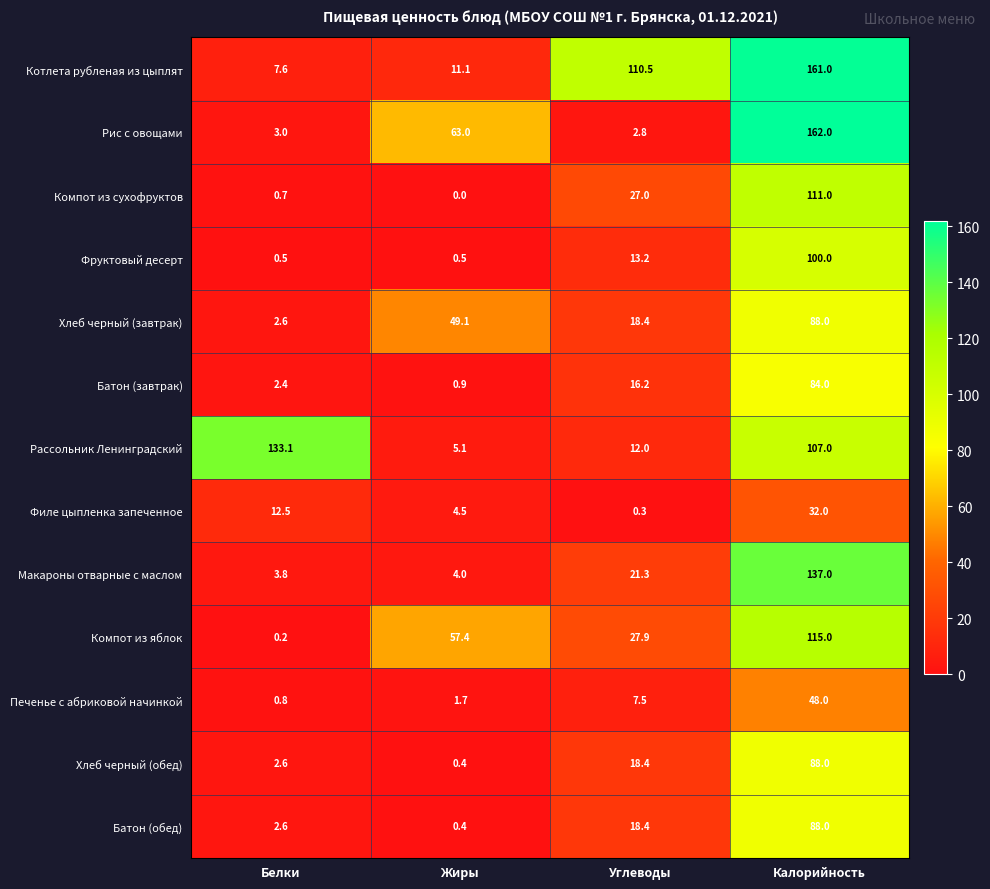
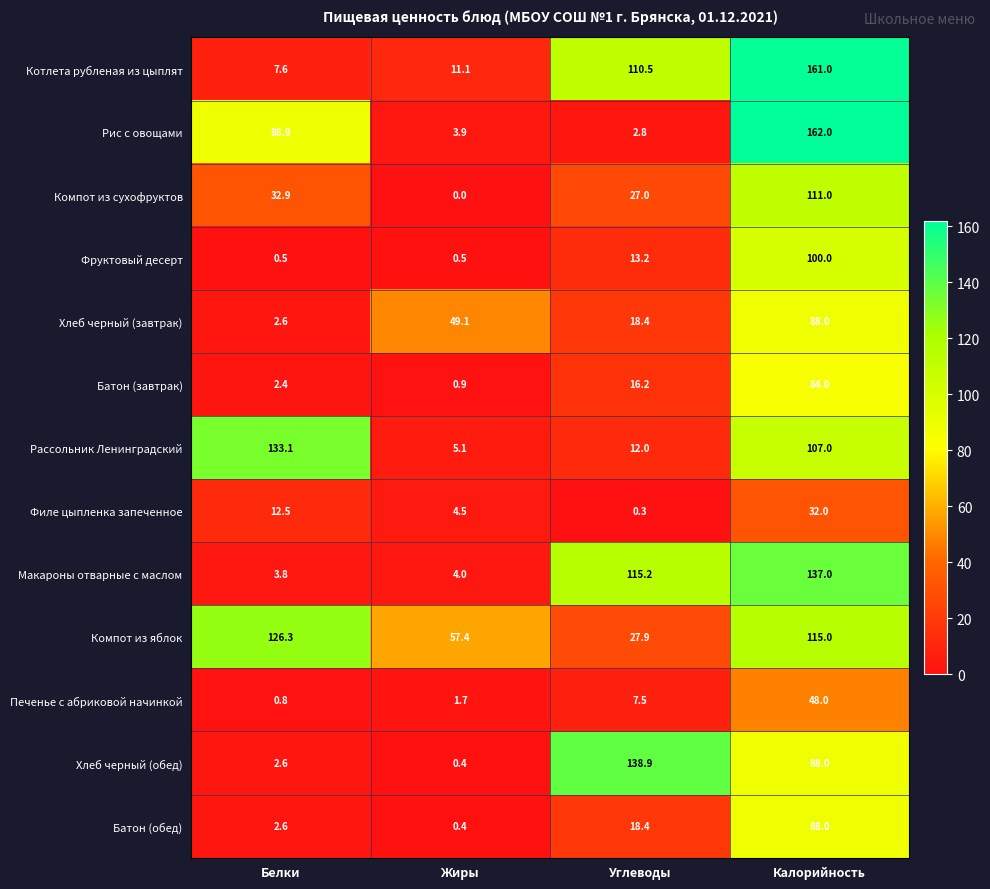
  {
    "Котлета рубленая из цыплят": {
      "Белки": 7.6,
      "Жиры": 11.1,
      "Углеводы": 110.5,
      "Калорийность": 161.0
    },
    "Рис с овощами": {
-     "Белки": 3.0,
-     "Жиры": 63.0,
+     "Белки": 88.9,
+     "Жиры": 3.9,
      "Углеводы": 2.8,
      "Калорийность": 162.0
    },
    "Компот из сухофруктов": {
-     "Белки": 0.7,
+     "Белки": 32.9,
      "Жиры": 0.0,
      "Углеводы": 27.0,
      "Калорийность": 111.0
    },
    "Фруктовый десерт": {
      "Белки": 0.5,
      "Жиры": 0.5,
      "Углеводы": 13.2,
      "Калорийность": 100.0
    },
    "Хлеб черный (завтрак)": {
      "Белки": 2.6,
      "Жиры": 49.1,
      "Углеводы": 18.4,
      "Калорийность": 88.0
    },
    "Батон (завтрак)": {
      "Белки": 2.4,
      "Жиры": 0.9,
      "Углеводы": 16.2,
      "Калорийность": 84.0
    },
    "Рассольник Ленинградский": {
      "Белки": 133.1,
      "Жиры": 5.1,
      "Углеводы": 12.0,
      "Калорийность": 107.0
    },
    "Филе цыпленка запеченное": {
      "Белки": 12.5,
      "Жиры": 4.5,
      "Углеводы": 0.3,
      "Калорийность": 32.0
    },
    "Макароны отварные с маслом": {
      "Белки": 3.8,
      "Жиры": 4.0,
-     "Углеводы": 21.3,
+     "Углеводы": 115.2,
      "Калорийность": 137.0
    },
    "Компот из яблок": {
-     "Белки": 0.2,
+     "Белки": 126.3,
      "Жиры": 57.4,
      "Углеводы": 27.9,
      "Калорийность": 115.0
    },
    "Печенье с абриковой начинкой": {
      "Белки": 0.8,
      "Жиры": 1.7,
      "Углеводы": 7.5,
      "Калорийность": 48.0
    },
    "Хлеб черный (обед)": {
      "Белки": 2.6,
      "Жиры": 0.4,
-     "Углеводы": 18.4,
+     "Углеводы": 138.9,
      "Калорийность": 88.0
    },
    "Батон (обед)": {
      "Белки": 2.6,
      "Жиры": 0.4,
      "Углеводы": 18.4,
      "Калорийность": 88.0
    }
  }
